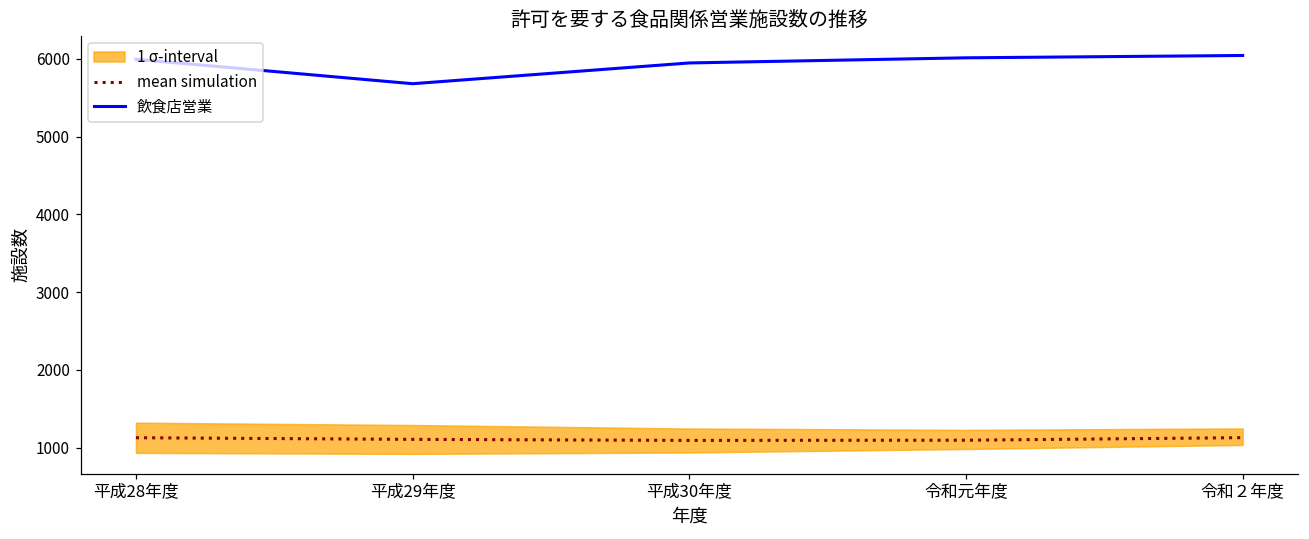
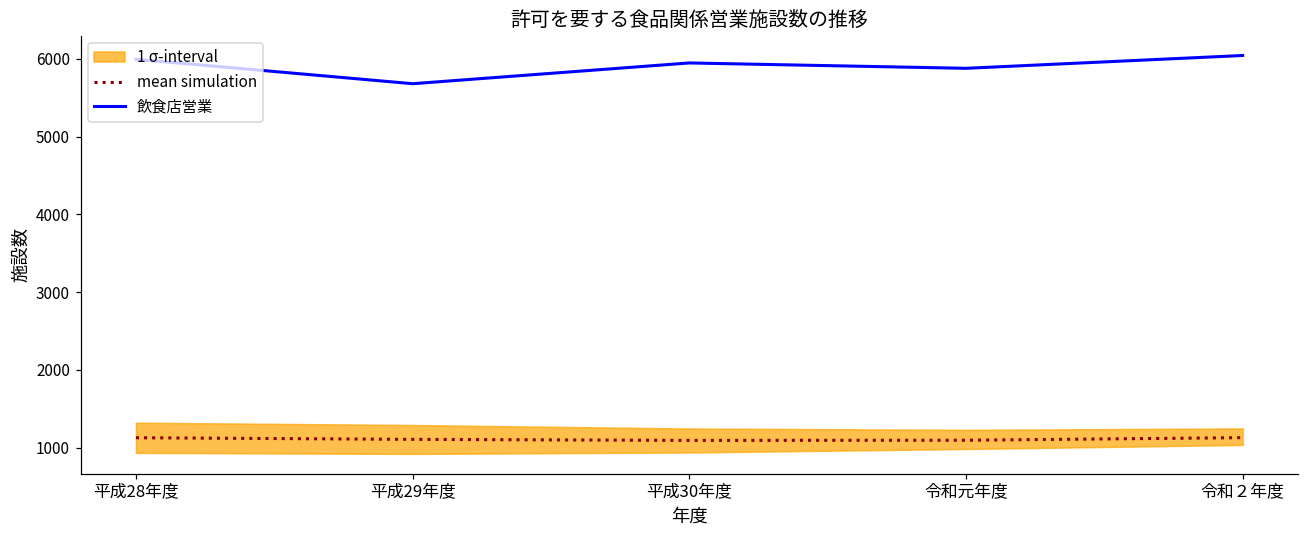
  {
    "mean simulation": {
      "平成28年度": 1100,
      "平成29年度": 1100,
      "平成30年度": 1100,
      "令和元年度": 1100,
      "令和２年度": 1100
    },
    "飲食店営業": {
      "平成29年度": 5700,
      "平成30年度": 5900,
-     "令和元年度": 6000,
+     "令和元年度": 5900,
      "令和２年度": 6000
    }
  }
